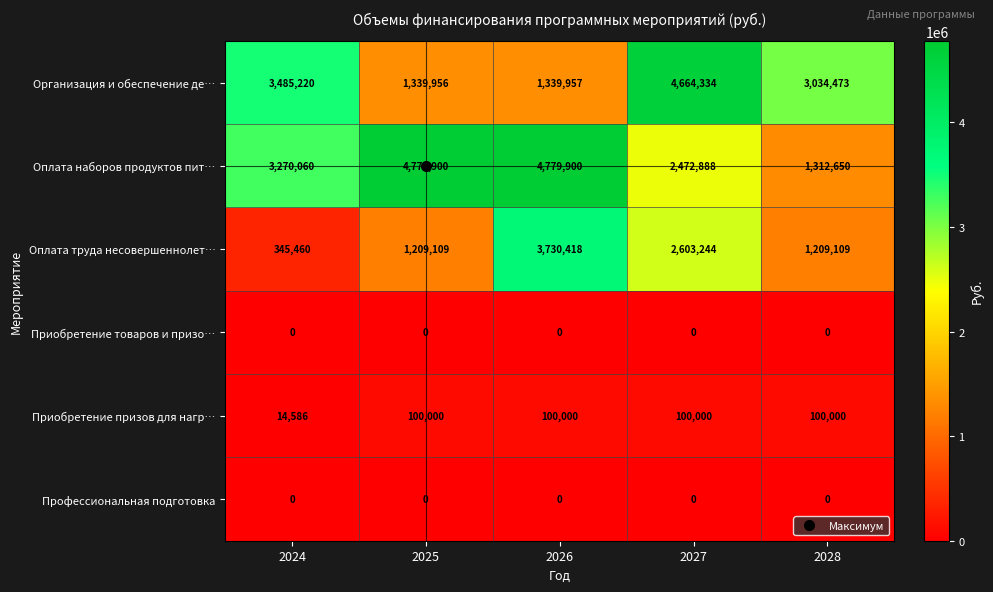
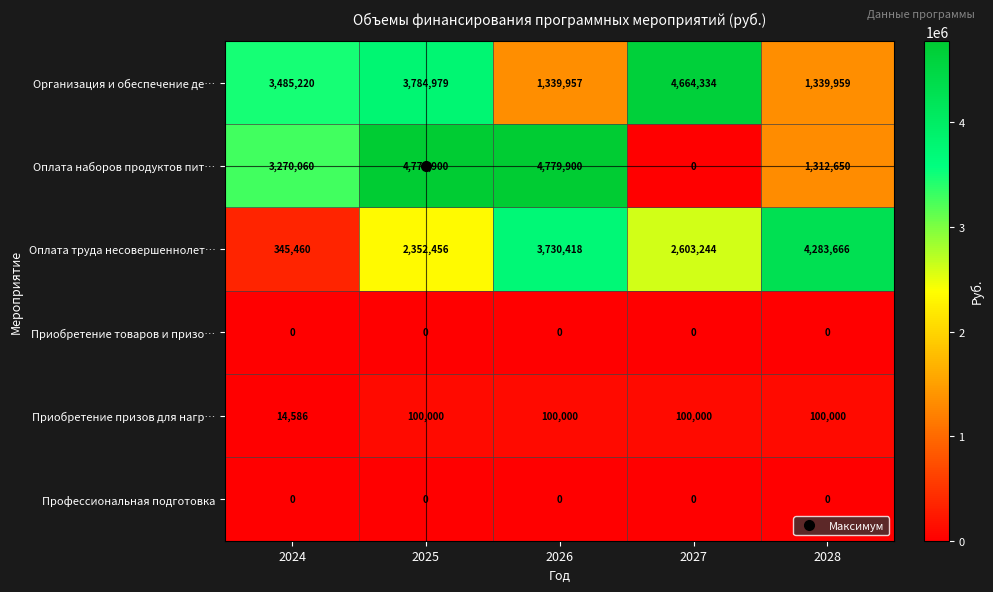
  {
    "Организация и обеспечение де…": {
      "2024": "3,485,220",
-     "2025": "1,339,956",
+     "2025": "3,784,979",
      "2026": "1,339,957",
      "2027": "4,664,334",
-     "2028": "3,034,473"
+     "2028": "1,339,959"
    },
    "Оплата наборов продуктов пит…": {
      "2024": "3,270,060",
      "2026": "4,779,900",
-     "2027": "2,472,888",
+     "2027": "0",
      "2028": "1,312,650"
    },
    "Оплата труда несовершеннолет…": {
      "2024": "345,460",
-     "2025": "1,209,109",
+     "2025": "2,352,456",
      "2026": "3,730,418",
      "2027": "2,603,244",
-     "2028": "1,209,109"
+     "2028": "4,283,666"
    },
    "Приобретение товаров и призо…": {
      "2024": "0",
      "2025": "0",
      "2026": "0",
      "2027": "0",
      "2028": "0"
    },
    "Приобретение призов для нагр…": {
      "2024": "14,586",
      "2025": "100,000",
      "2026": "100,000",
      "2027": "100,000",
      "2028": "100,000"
    },
    "Профессиональная подготовка": {
      "2024": "0",
      "2025": "0",
      "2026": "0",
      "2027": "0",
      "2028": "0"
    }
  }
